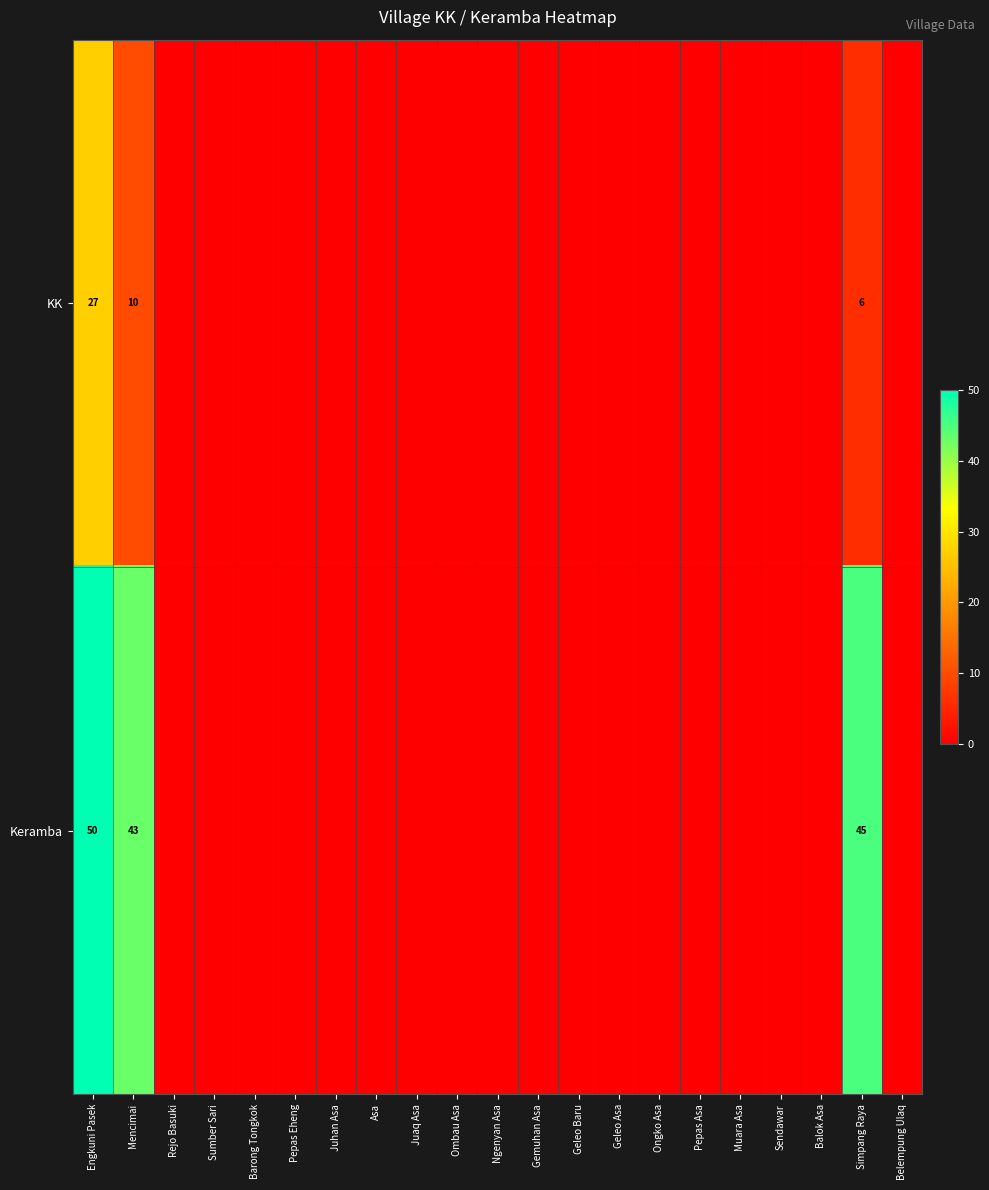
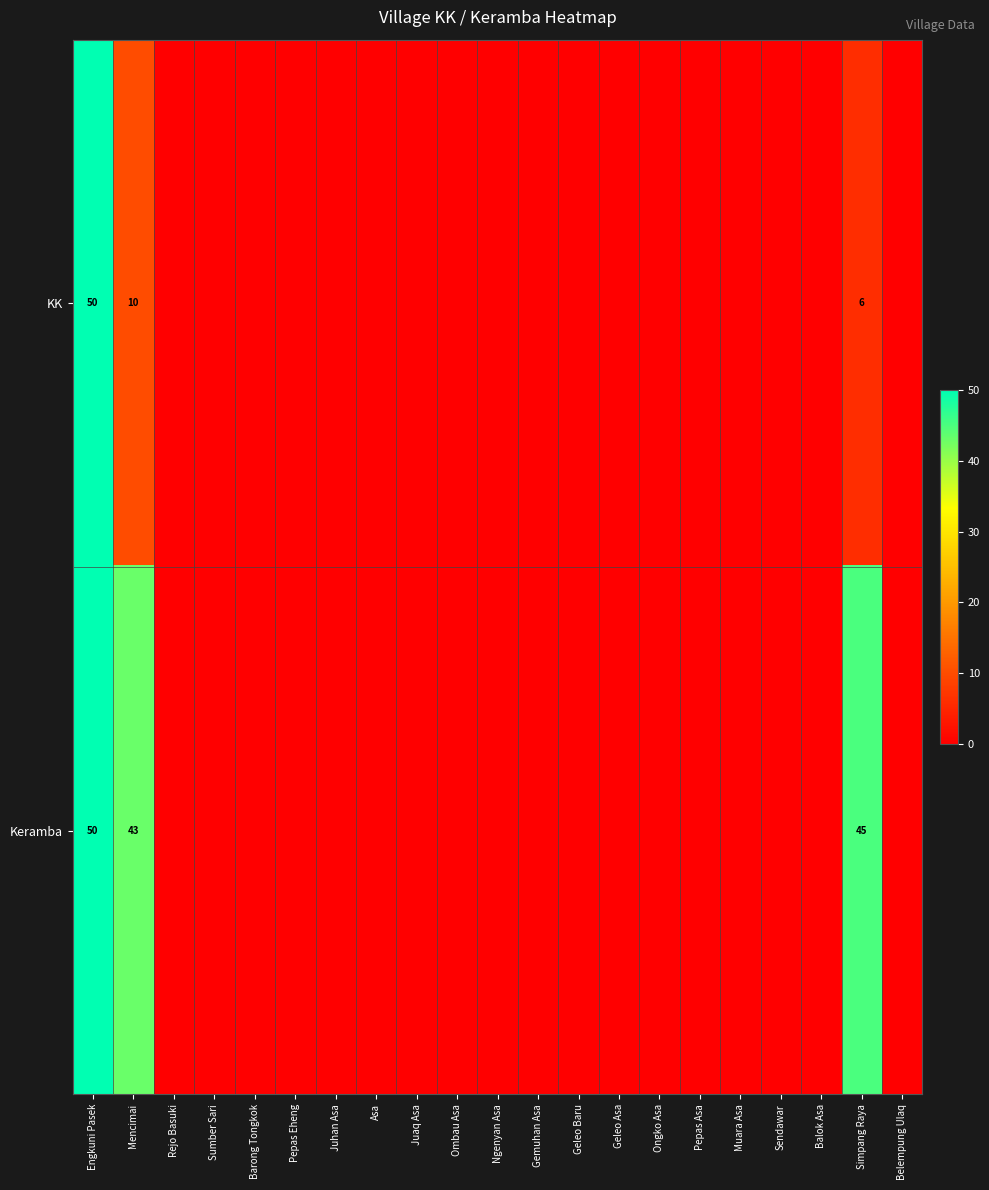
  {
    "KK": {
-     "Engkuni Pasek": 27,
+     "Engkuni Pasek": 50,
      "Mencimai": 10,
      "Simpang Raya": 6
    },
    "Keramba": {
      "Engkuni Pasek": 50,
      "Mencimai": 43,
      "Simpang Raya": 45
    }
  }
